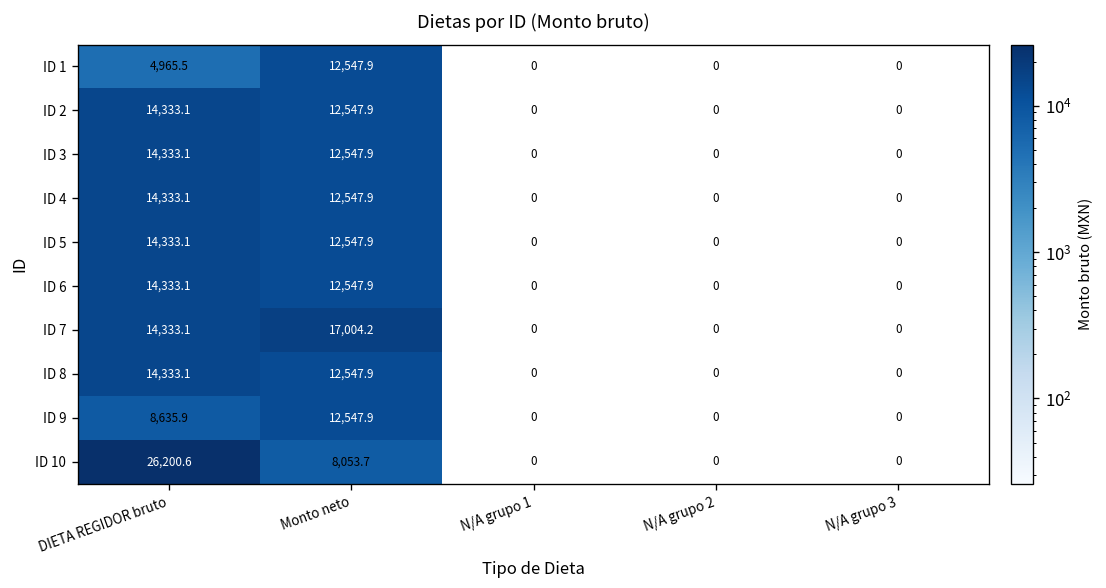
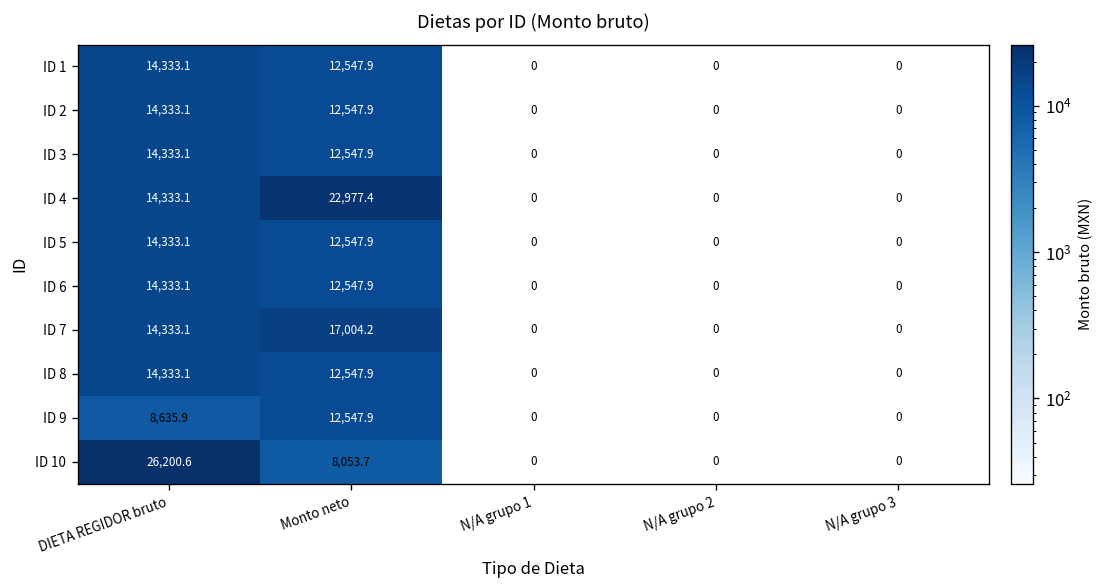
  {
    "ID 1": {
-     "DIETA REGIDOR bruto": "4,965.5",
+     "DIETA REGIDOR bruto": "14,333.1",
      "Monto neto": "12,547.9",
      "N/A grupo 1": "0",
      "N/A grupo 2": "0",
      "N/A grupo 3": "0"
    },
    "ID 2": {
      "DIETA REGIDOR bruto": "14,333.1",
      "Monto neto": "12,547.9",
      "N/A grupo 1": "0",
      "N/A grupo 2": "0",
      "N/A grupo 3": "0"
    },
    "ID 3": {
      "DIETA REGIDOR bruto": "14,333.1",
      "Monto neto": "12,547.9",
      "N/A grupo 1": "0",
      "N/A grupo 2": "0",
      "N/A grupo 3": "0"
    },
    "ID 4": {
      "DIETA REGIDOR bruto": "14,333.1",
-     "Monto neto": "12,547.9",
+     "Monto neto": "22,977.4",
      "N/A grupo 1": "0",
      "N/A grupo 2": "0",
      "N/A grupo 3": "0"
    },
    "ID 5": {
      "DIETA REGIDOR bruto": "14,333.1",
      "Monto neto": "12,547.9",
      "N/A grupo 1": "0",
      "N/A grupo 2": "0",
      "N/A grupo 3": "0"
    },
    "ID 6": {
      "DIETA REGIDOR bruto": "14,333.1",
      "Monto neto": "12,547.9",
      "N/A grupo 1": "0",
      "N/A grupo 2": "0",
      "N/A grupo 3": "0"
    },
    "ID 7": {
      "DIETA REGIDOR bruto": "14,333.1",
      "Monto neto": "17,004.2",
      "N/A grupo 1": "0",
      "N/A grupo 2": "0",
      "N/A grupo 3": "0"
    },
    "ID 8": {
      "DIETA REGIDOR bruto": "14,333.1",
      "Monto neto": "12,547.9",
      "N/A grupo 1": "0",
      "N/A grupo 2": "0",
      "N/A grupo 3": "0"
    },
    "ID 9": {
      "DIETA REGIDOR bruto": "8,635.9",
      "Monto neto": "12,547.9",
      "N/A grupo 1": "0",
      "N/A grupo 2": "0",
      "N/A grupo 3": "0"
    },
    "ID 10": {
      "DIETA REGIDOR bruto": "26,200.6",
      "Monto neto": "8,053.7",
      "N/A grupo 1": "0",
      "N/A grupo 2": "0",
      "N/A grupo 3": "0"
    }
  }
